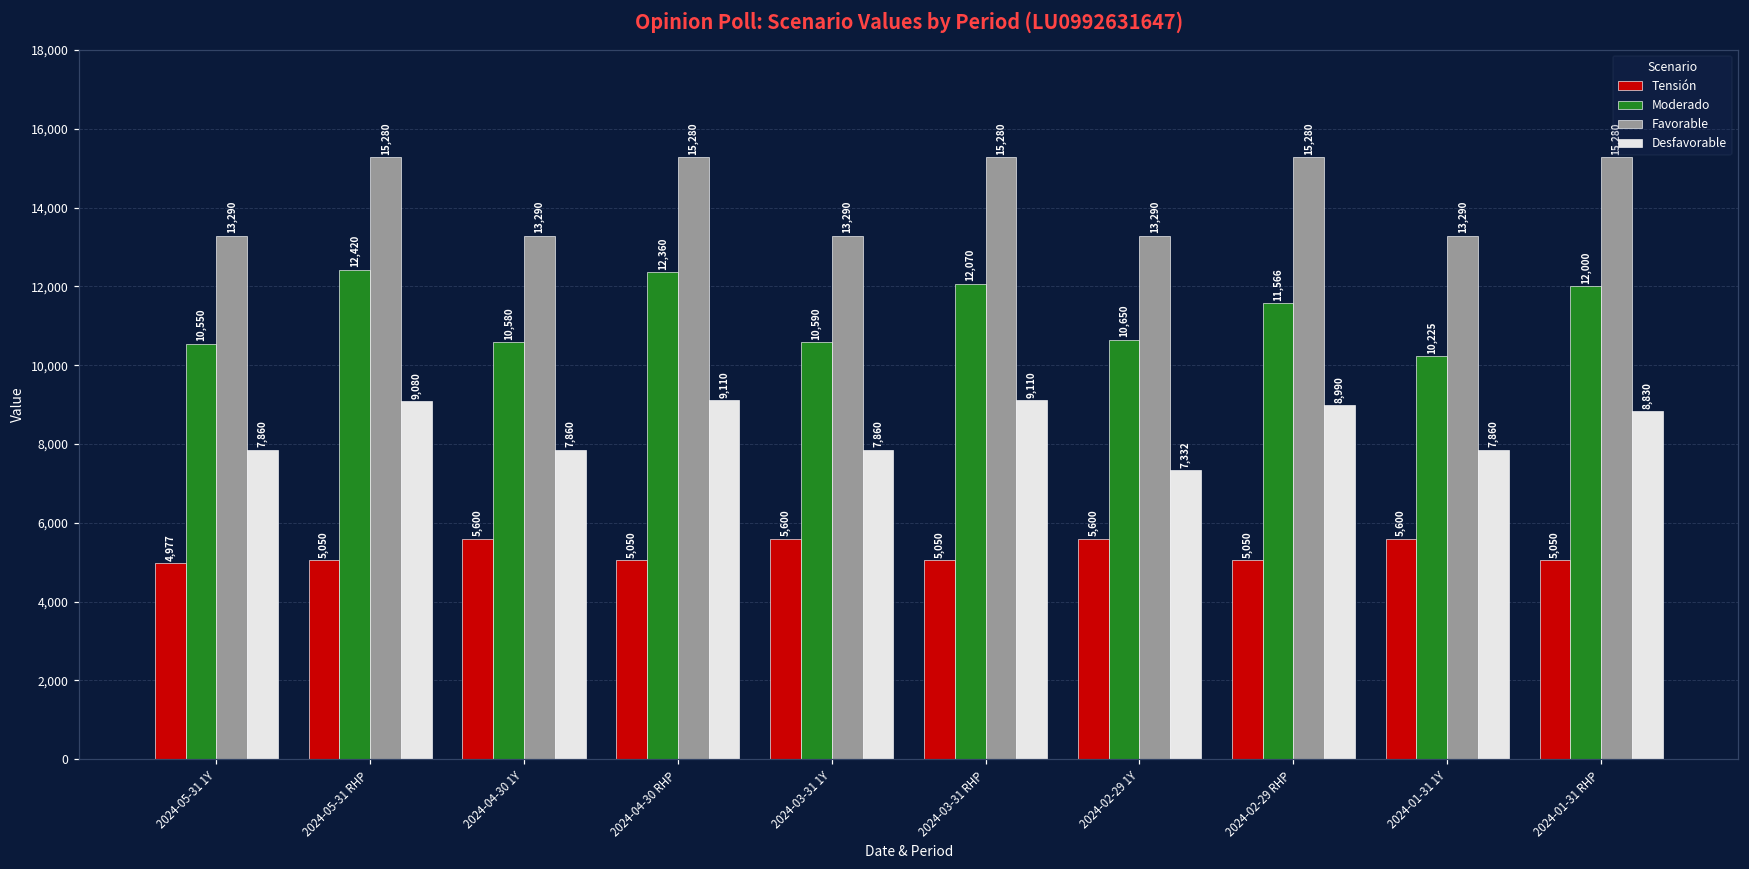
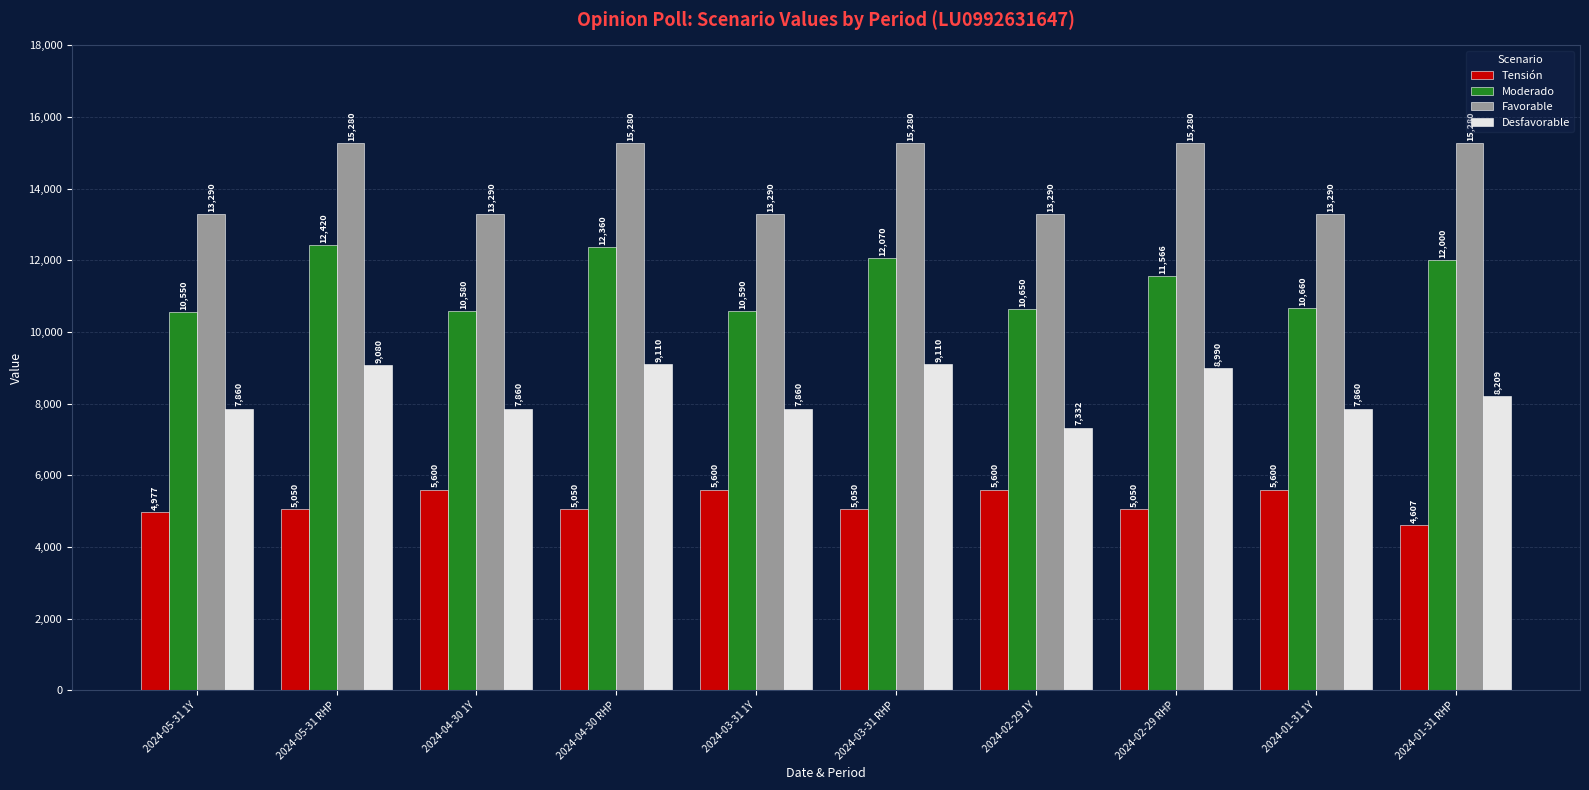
  {
    "Tensión": {
      "2024-05-31 1Y": "4,977",
      "2024-05-31 RHP": "5,050",
      "2024-04-30 1Y": "5,600",
      "2024-04-30 RHP": "5,050",
      "2024-03-31 1Y": "5,600",
      "2024-03-31 RHP": "5,050",
      "2024-02-29 1Y": "5,600",
      "2024-02-29 RHP": "5,050",
      "2024-01-31 1Y": "5,600",
-     "2024-01-31 RHP": "5,050"
+     "2024-01-31 RHP": "4,607"
    },
    "Moderado": {
      "2024-05-31 1Y": "10,550",
      "2024-05-31 RHP": "12,420",
      "2024-04-30 1Y": "10,580",
      "2024-04-30 RHP": "12,360",
      "2024-03-31 1Y": "10,590",
      "2024-03-31 RHP": "12,070",
      "2024-02-29 1Y": "10,650",
      "2024-02-29 RHP": "11,566",
-     "2024-01-31 1Y": "10,225",
+     "2024-01-31 1Y": "10,660",
      "2024-01-31 RHP": "12,000"
    },
    "Favorable": {
      "2024-05-31 1Y": "13,290",
      "2024-05-31 RHP": "15,280",
      "2024-04-30 1Y": "13,290",
      "2024-04-30 RHP": "15,280",
      "2024-03-31 1Y": "13,290",
      "2024-03-31 RHP": "15,280",
      "2024-02-29 1Y": "13,290",
      "2024-02-29 RHP": "15,280",
      "2024-01-31 1Y": "13,290"
    },
    "Desfavorable": {
      "2024-05-31 1Y": "7,860",
      "2024-05-31 RHP": "9,080",
      "2024-04-30 1Y": "7,860",
      "2024-04-30 RHP": "9,110",
      "2024-03-31 1Y": "7,860",
      "2024-03-31 RHP": "9,110",
      "2024-02-29 1Y": "7,332",
      "2024-02-29 RHP": "8,990",
      "2024-01-31 1Y": "7,860",
-     "2024-01-31 RHP": "8,830"
+     "2024-01-31 RHP": "8,209"
    }
  }
